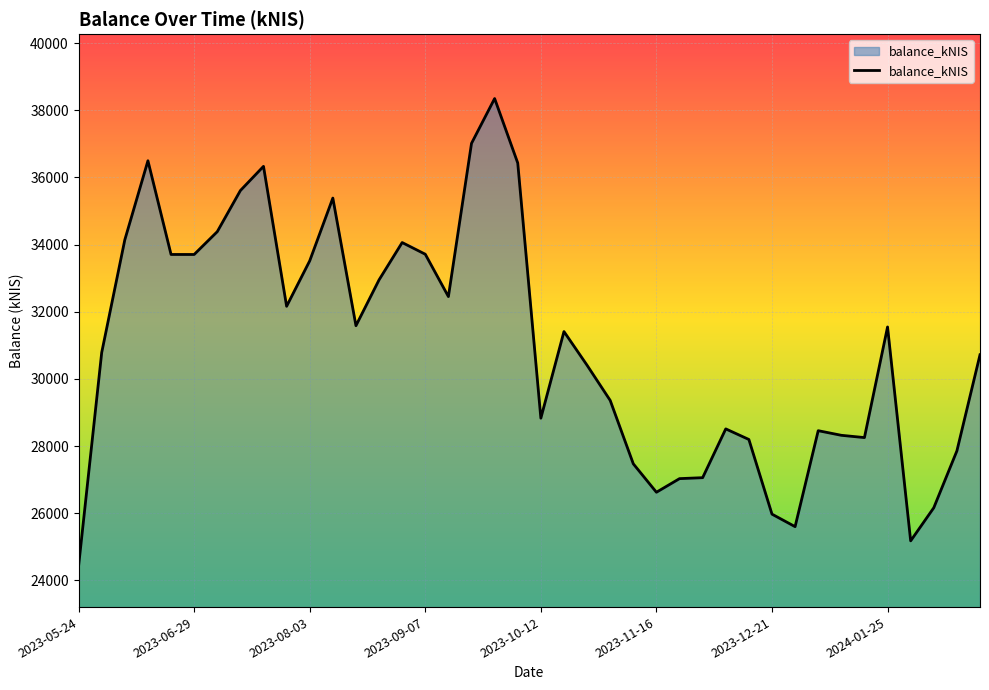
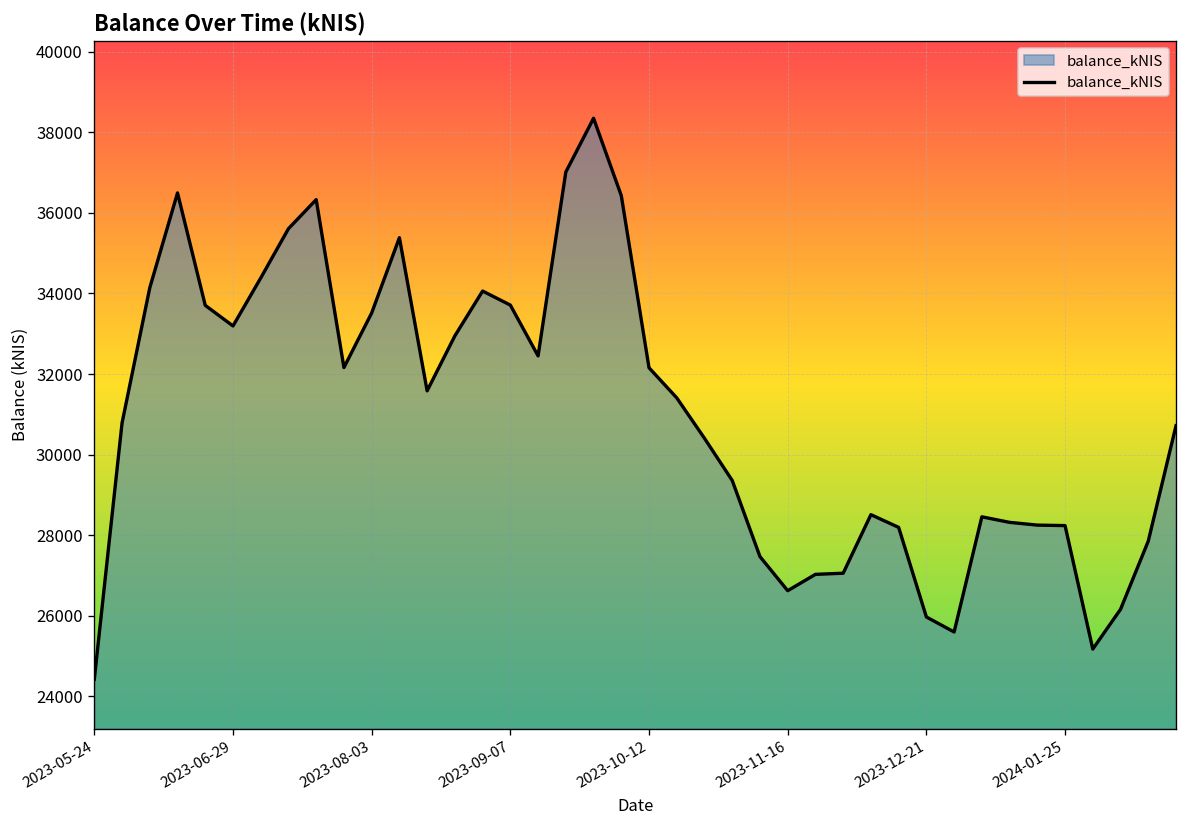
  {
    "2023-05-24": 24400,
-   "2023-06-29": 33700,
+   "2023-06-29": 33200,
    "2023-08-03": 33500,
    "2023-09-07": 33700,
-   "2023-10-12": 28800,
+   "2023-10-12": 32200,
    "2023-11-16": 26600,
    "2023-12-21": 26000,
-   "2024-01-25": 31500
+   "2024-01-25": 28200
  }
